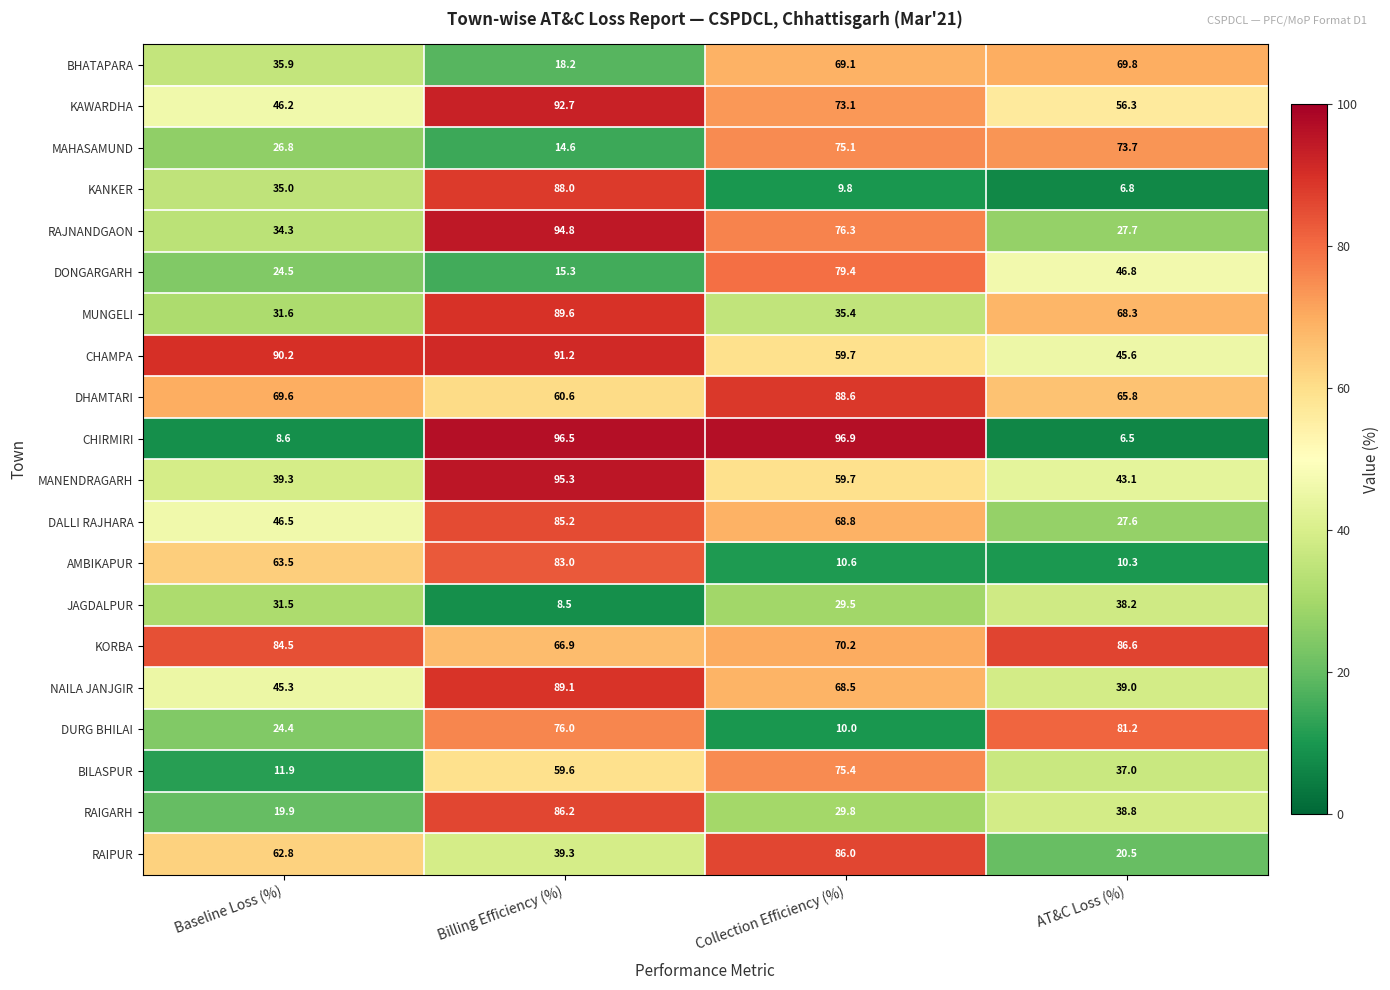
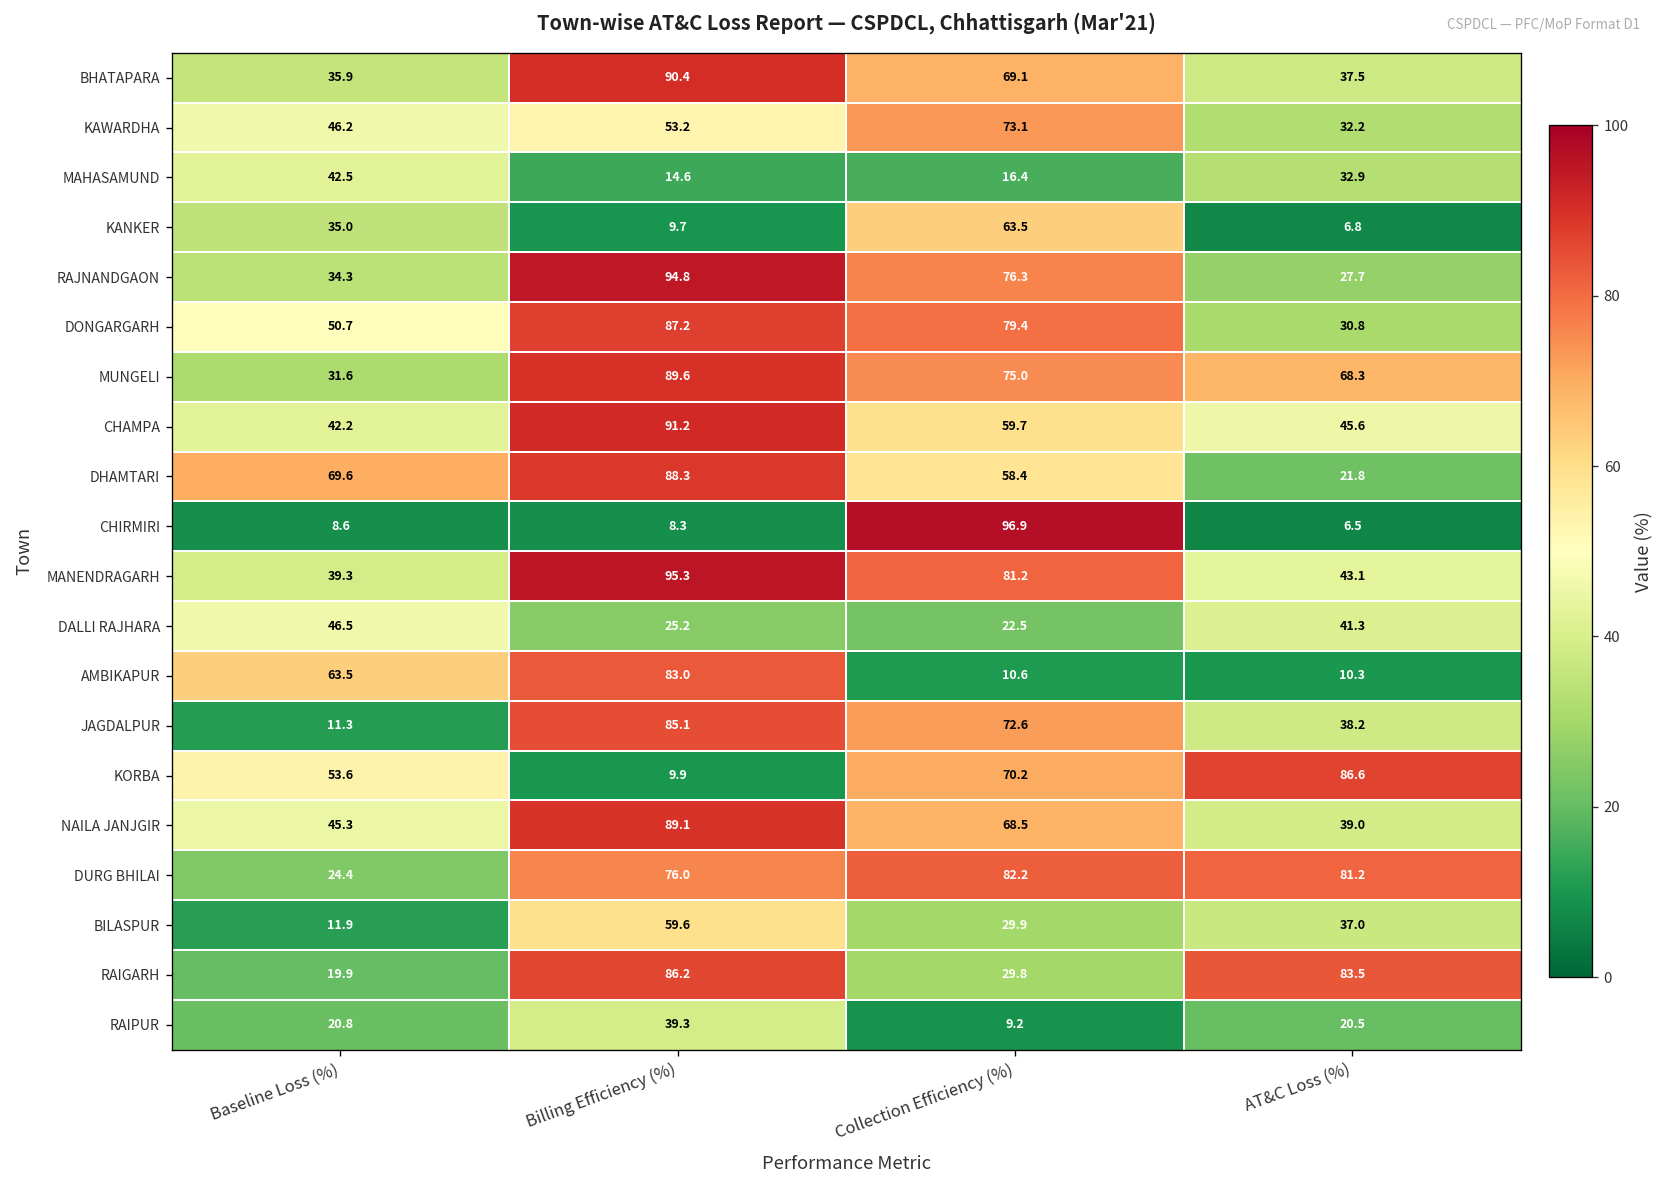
  {
    "BHATAPARA": {
      "Baseline Loss (%)": 35.9,
-     "Billing Efficiency (%)": 18.2,
+     "Billing Efficiency (%)": 90.4,
      "Collection Efficiency (%)": 69.1,
-     "AT&C Loss (%)": 69.8
+     "AT&C Loss (%)": 37.5
    },
    "KAWARDHA": {
      "Baseline Loss (%)": 46.2,
-     "Billing Efficiency (%)": 92.7,
+     "Billing Efficiency (%)": 53.2,
      "Collection Efficiency (%)": 73.1,
-     "AT&C Loss (%)": 56.3
+     "AT&C Loss (%)": 32.2
    },
    "MAHASAMUND": {
-     "Baseline Loss (%)": 26.8,
+     "Baseline Loss (%)": 42.5,
      "Billing Efficiency (%)": 14.6,
-     "Collection Efficiency (%)": 75.1,
-     "AT&C Loss (%)": 73.7
+     "Collection Efficiency (%)": 16.4,
+     "AT&C Loss (%)": 32.9
    },
    "KANKER": {
      "Baseline Loss (%)": 35.0,
-     "Billing Efficiency (%)": 88.0,
-     "Collection Efficiency (%)": 9.8,
+     "Billing Efficiency (%)": 9.7,
+     "Collection Efficiency (%)": 63.5,
      "AT&C Loss (%)": 6.8
    },
    "RAJNANDGAON": {
      "Baseline Loss (%)": 34.3,
      "Billing Efficiency (%)": 94.8,
      "Collection Efficiency (%)": 76.3,
      "AT&C Loss (%)": 27.7
    },
    "DONGARGARH": {
-     "Baseline Loss (%)": 24.5,
-     "Billing Efficiency (%)": 15.3,
+     "Baseline Loss (%)": 50.7,
+     "Billing Efficiency (%)": 87.2,
      "Collection Efficiency (%)": 79.4,
-     "AT&C Loss (%)": 46.8
+     "AT&C Loss (%)": 30.8
    },
    "MUNGELI": {
      "Baseline Loss (%)": 31.6,
      "Billing Efficiency (%)": 89.6,
-     "Collection Efficiency (%)": 35.4,
+     "Collection Efficiency (%)": 75.0,
      "AT&C Loss (%)": 68.3
    },
    "CHAMPA": {
-     "Baseline Loss (%)": 90.2,
+     "Baseline Loss (%)": 42.2,
      "Billing Efficiency (%)": 91.2,
      "Collection Efficiency (%)": 59.7,
      "AT&C Loss (%)": 45.6
    },
    "DHAMTARI": {
      "Baseline Loss (%)": 69.6,
-     "Billing Efficiency (%)": 60.6,
-     "Collection Efficiency (%)": 88.6,
-     "AT&C Loss (%)": 65.8
+     "Billing Efficiency (%)": 88.3,
+     "Collection Efficiency (%)": 58.4,
+     "AT&C Loss (%)": 21.8
    },
    "CHIRMIRI": {
      "Baseline Loss (%)": 8.6,
-     "Billing Efficiency (%)": 96.5,
+     "Billing Efficiency (%)": 8.3,
      "Collection Efficiency (%)": 96.9,
      "AT&C Loss (%)": 6.5
    },
    "MANENDRAGARH": {
      "Baseline Loss (%)": 39.3,
      "Billing Efficiency (%)": 95.3,
-     "Collection Efficiency (%)": 59.7,
+     "Collection Efficiency (%)": 81.2,
      "AT&C Loss (%)": 43.1
    },
    "DALLI RAJHARA": {
      "Baseline Loss (%)": 46.5,
-     "Billing Efficiency (%)": 85.2,
-     "Collection Efficiency (%)": 68.8,
-     "AT&C Loss (%)": 27.6
+     "Billing Efficiency (%)": 25.2,
+     "Collection Efficiency (%)": 22.5,
+     "AT&C Loss (%)": 41.3
    },
    "AMBIKAPUR": {
      "Baseline Loss (%)": 63.5,
      "Billing Efficiency (%)": 83.0,
      "Collection Efficiency (%)": 10.6,
      "AT&C Loss (%)": 10.3
    },
    "JAGDALPUR": {
-     "Baseline Loss (%)": 31.5,
-     "Billing Efficiency (%)": 8.5,
-     "Collection Efficiency (%)": 29.5,
+     "Baseline Loss (%)": 11.3,
+     "Billing Efficiency (%)": 85.1,
+     "Collection Efficiency (%)": 72.6,
      "AT&C Loss (%)": 38.2
    },
    "KORBA": {
-     "Baseline Loss (%)": 84.5,
-     "Billing Efficiency (%)": 66.9,
+     "Baseline Loss (%)": 53.6,
+     "Billing Efficiency (%)": 9.9,
      "Collection Efficiency (%)": 70.2,
      "AT&C Loss (%)": 86.6
    },
    "NAILA JANJGIR": {
      "Baseline Loss (%)": 45.3,
      "Billing Efficiency (%)": 89.1,
      "Collection Efficiency (%)": 68.5,
      "AT&C Loss (%)": 39.0
    },
    "DURG BHILAI": {
      "Baseline Loss (%)": 24.4,
      "Billing Efficiency (%)": 76.0,
-     "Collection Efficiency (%)": 10.0,
+     "Collection Efficiency (%)": 82.2,
      "AT&C Loss (%)": 81.2
    },
    "BILASPUR": {
      "Baseline Loss (%)": 11.9,
      "Billing Efficiency (%)": 59.6,
-     "Collection Efficiency (%)": 75.4,
+     "Collection Efficiency (%)": 29.9,
      "AT&C Loss (%)": 37.0
    },
    "RAIGARH": {
      "Baseline Loss (%)": 19.9,
      "Billing Efficiency (%)": 86.2,
      "Collection Efficiency (%)": 29.8,
-     "AT&C Loss (%)": 38.8
+     "AT&C Loss (%)": 83.5
    },
    "RAIPUR": {
-     "Baseline Loss (%)": 62.8,
+     "Baseline Loss (%)": 20.8,
      "Billing Efficiency (%)": 39.3,
-     "Collection Efficiency (%)": 86.0,
+     "Collection Efficiency (%)": 9.2,
      "AT&C Loss (%)": 20.5
    }
  }
